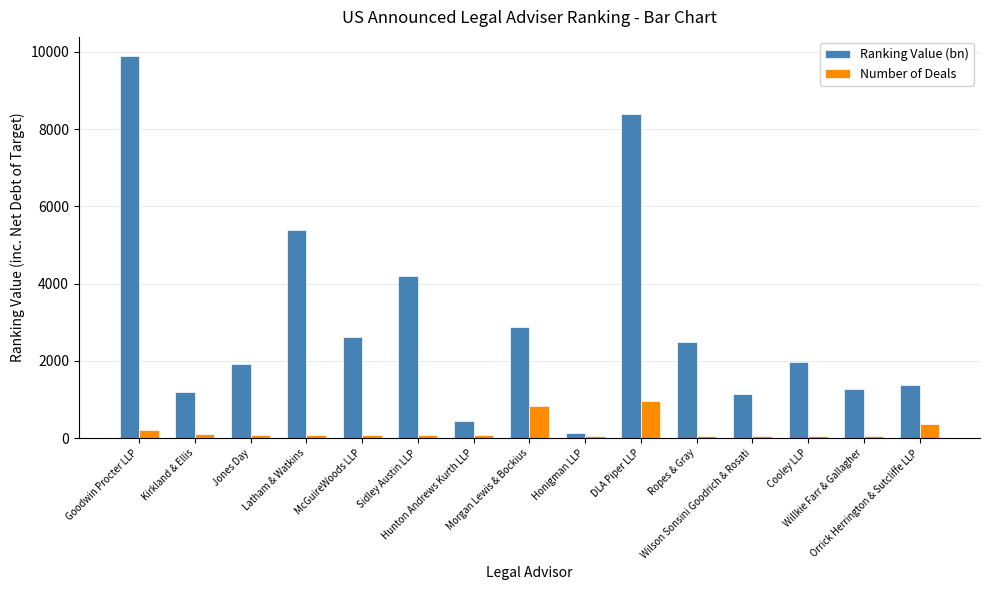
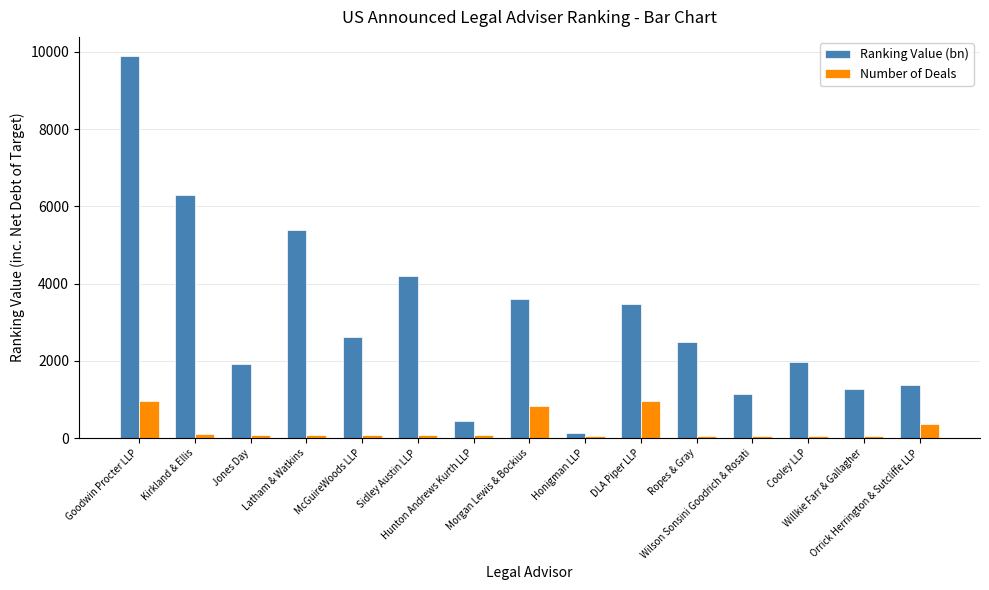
  {
    "Ranking Value (bn)": {
      "Goodwin Procter LLP": 9900,
-     "Kirkland & Ellis": 1200,
+     "Kirkland & Ellis": 6300,
      "Jones Day": 1900,
      "Latham & Watkins": 5400,
      "McGuireWoods LLP": 2600,
      "Sidley Austin LLP": 4200,
      "Hunton Andrews Kurth LLP": 400,
-     "Morgan Lewis & Bockius": 2900,
+     "Morgan Lewis & Bockius": 3600,
      "Honigman LLP": 100,
-     "DLA Piper LLP": 8400,
+     "DLA Piper LLP": 3500,
      "Ropes & Gray": 2500,
      "Wilson Sonsini Goodrich & Rosati": 1100,
      "Cooley LLP": 2000,
      "Willkie Farr & Gallagher": 1300,
      "Orrick Herrington & Sutcliffe LLP": 1400
    },
    "Number of Deals": {
-     "Goodwin Procter LLP": 200,
+     "Goodwin Procter LLP": 1000,
      "Kirkland & Ellis": 100,
      "Jones Day": 100,
      "Latham & Watkins": 100,
      "McGuireWoods LLP": 100,
      "Sidley Austin LLP": 100,
      "Hunton Andrews Kurth LLP": 100,
      "Morgan Lewis & Bockius": 800,
      "Honigman LLP": 100,
      "DLA Piper LLP": 1000,
      "Orrick Herrington & Sutcliffe LLP": 400
    }
  }
